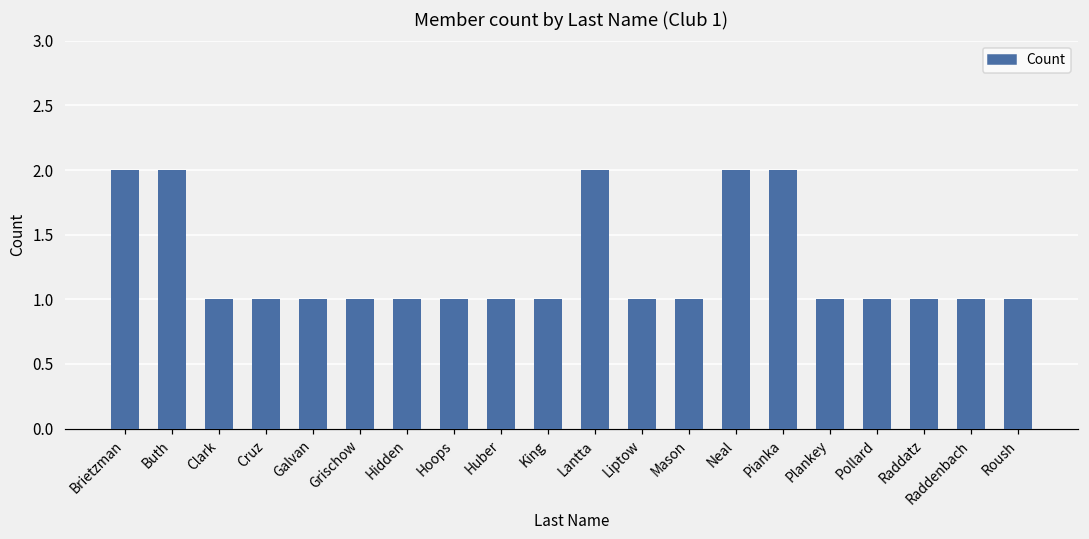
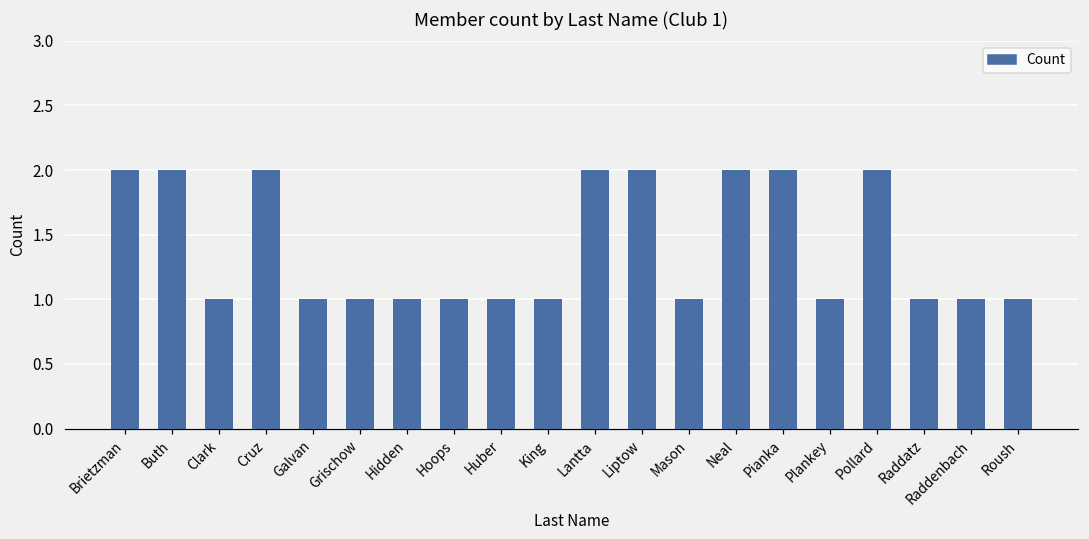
  {
    "Brietzman": 2,
    "Buth": 2,
    "Clark": 1,
-   "Cruz": 1,
+   "Cruz": 2,
    "Galvan": 1,
    "Grischow": 1,
    "Hidden": 1,
    "Hoops": 1,
    "Huber": 1,
    "King": 1,
    "Lantta": 2,
-   "Liptow": 1,
+   "Liptow": 2,
    "Mason": 1,
    "Neal": 2,
    "Pianka": 2,
    "Plankey": 1,
-   "Pollard": 1,
+   "Pollard": 2,
    "Raddatz": 1,
    "Raddenbach": 1,
    "Roush": 1
  }
